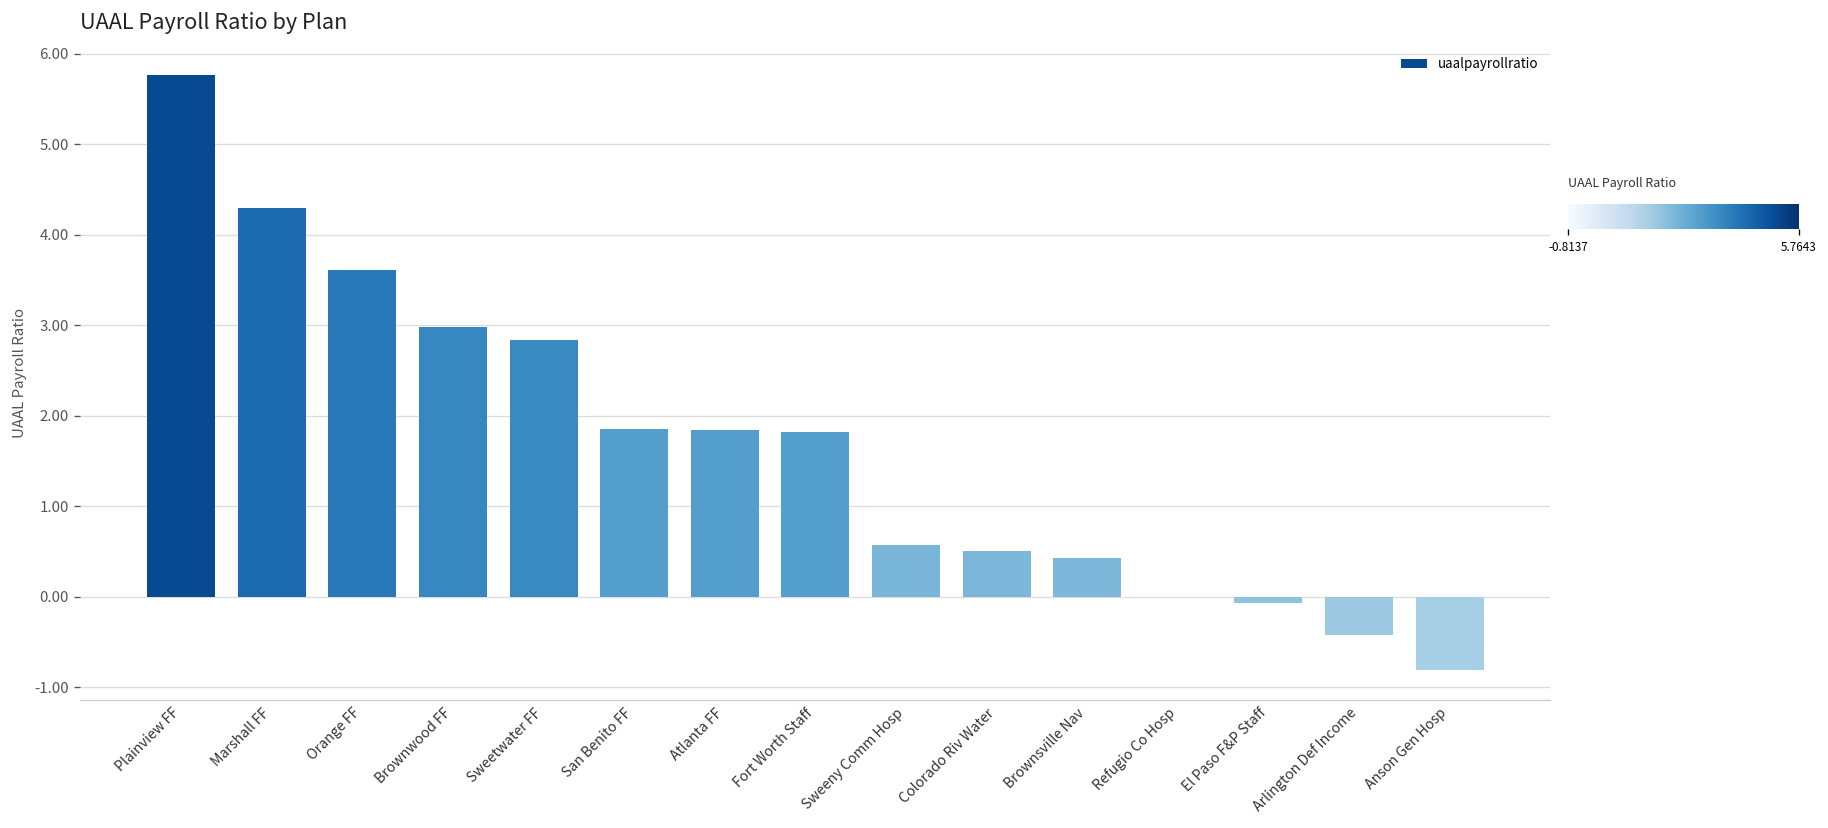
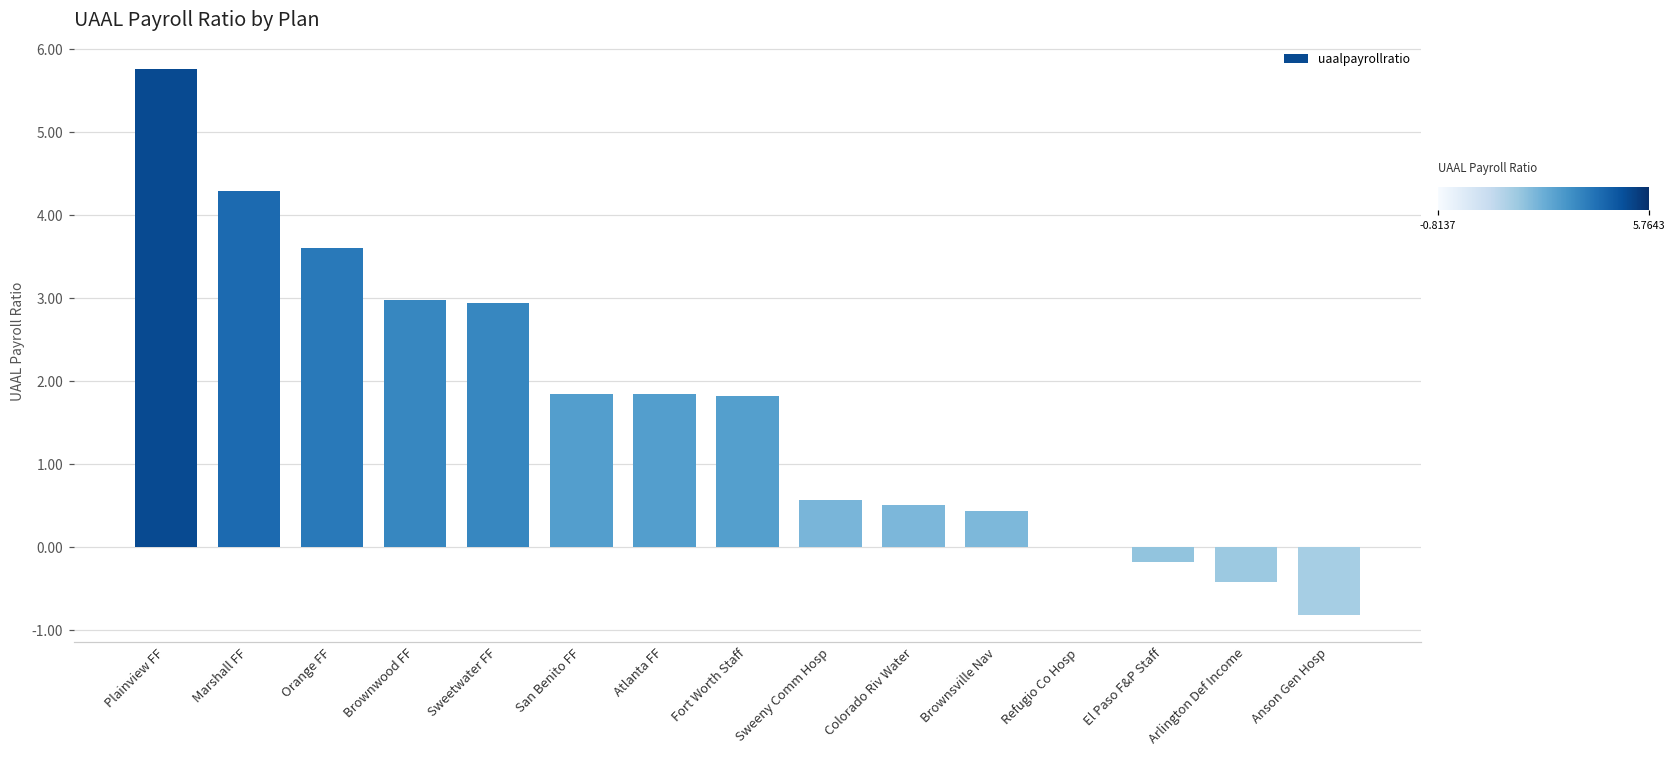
  {
    "Plainview FF": 5.8,
    "Marshall FF": 4.3,
    "Orange FF": 3.6,
    "Brownwood FF": 3.0,
-   "Sweetwater FF": 2.8,
+   "Sweetwater FF": 2.9,
    "San Benito FF": 1.8,
    "Atlanta FF": 1.8,
    "Fort Worth Staff": 1.8,
    "Sweeny Comm Hosp": 0.6,
    "Colorado Riv Water": 0.5,
    "Brownsville Nav": 0.4,
    "Refugio Co Hosp": 0.0,
-   "El Paso F&P Staff": -0.1,
+   "El Paso F&P Staff": -0.2,
    "Arlington Def Income": -0.4,
    "Anson Gen Hosp": -0.8
  }
